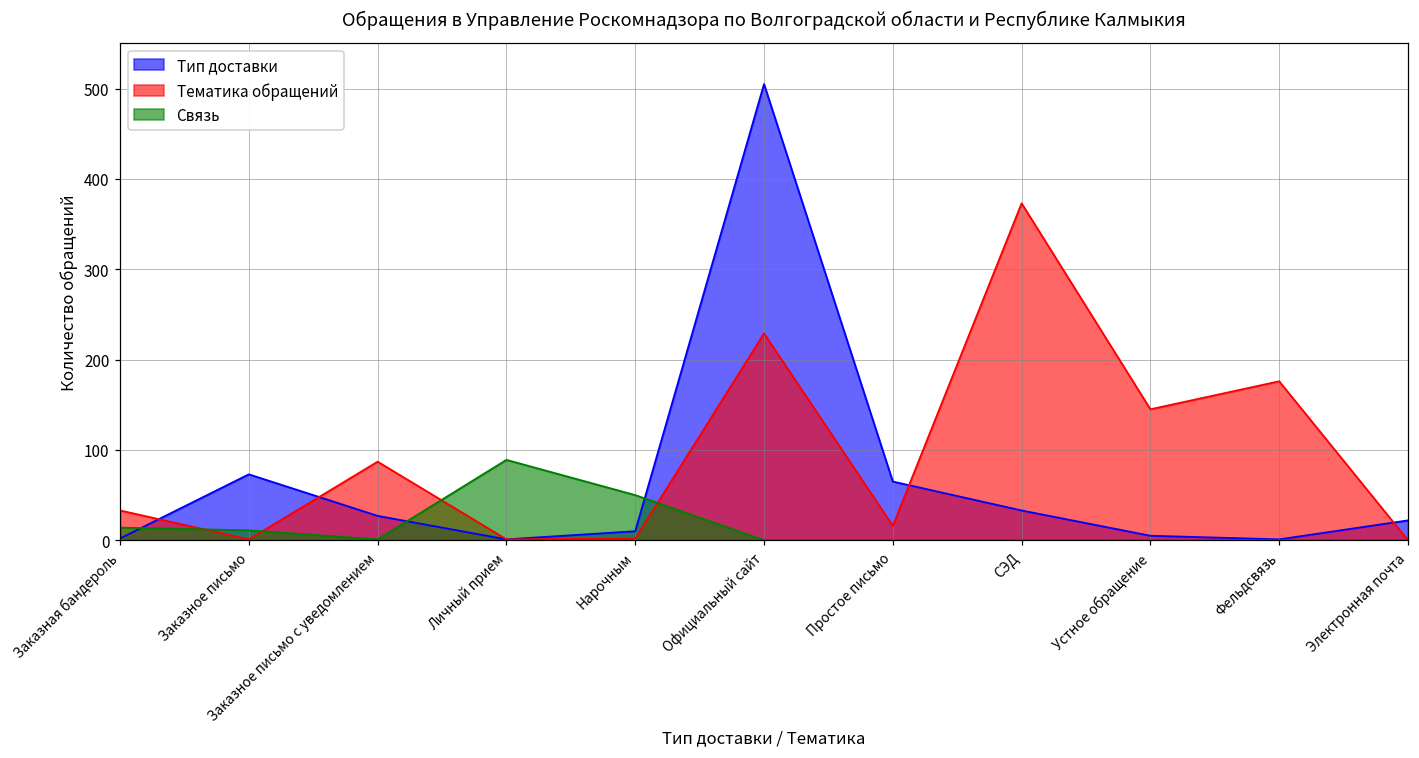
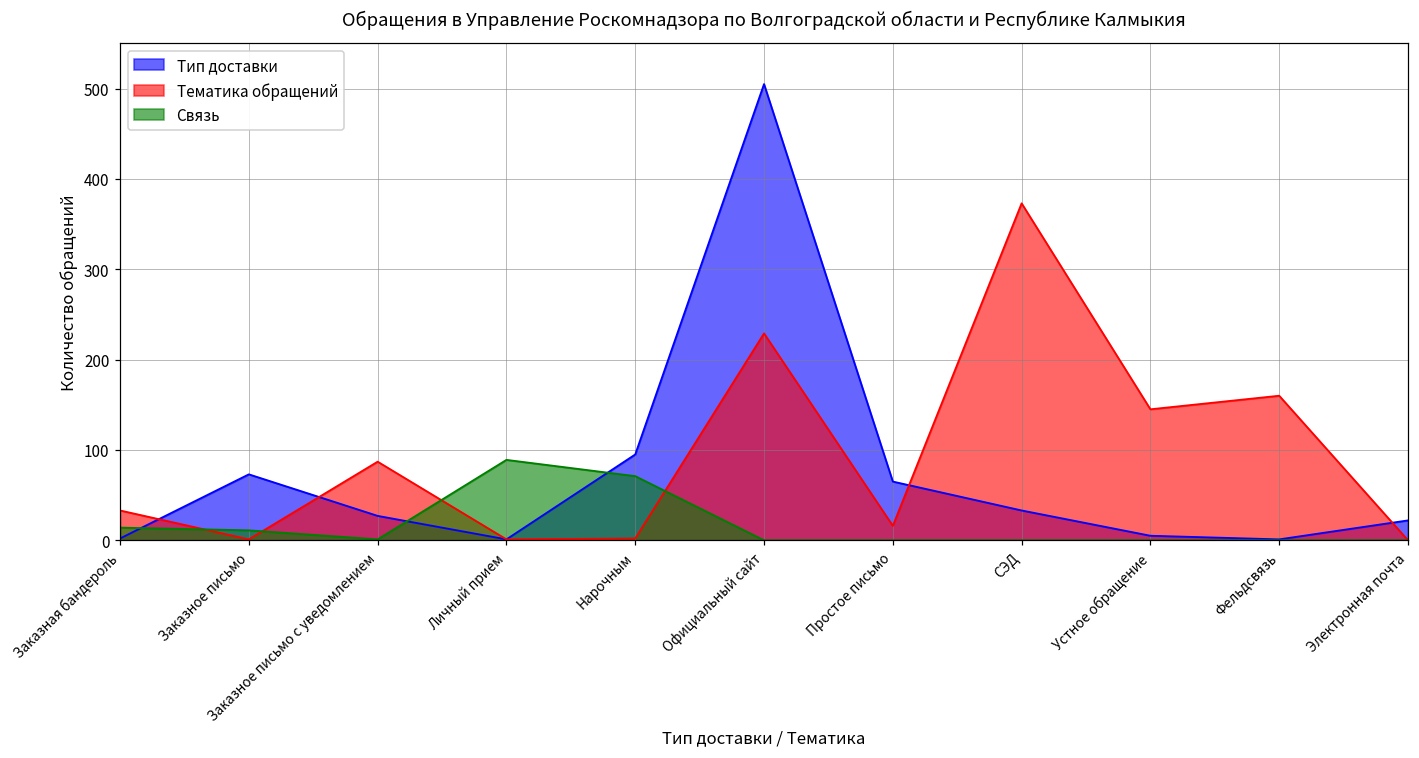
  {
    "Тип доставки": {
      "Заказная бандероль": 0,
      "Заказное письмо": 70,
      "Заказное письмо с уведомлением": 30,
-     "Нарочным": 10,
+     "Нарочным": 100,
      "Официальный сайт": 510,
      "Простое письмо": 70,
      "СЭД": 30,
      "Устное обращение": 10,
      "Электронная почта": 20
    },
    "Тематика обращений": {
      "Заказная бандероль": 30,
      "Заказное письмо": 0,
      "Заказное письмо с уведомлением": 90,
      "Нарочным": 0,
      "Официальный сайт": 230,
      "Простое письмо": 20,
      "СЭД": 370,
      "Устное обращение": 150,
-     "Фельдсвязь": 180
+     "Фельдсвязь": 160
    },
    "Связь": {
      "Заказная бандероль": 10,
      "Заказное письмо": 10,
      "Заказное письмо с уведомлением": 0,
      "Личный прием": 90,
-     "Нарочным": 50,
+     "Нарочным": 70,
      "Официальный сайт": 0,
      "Простое письмо": 0,
      "СЭД": 0,
      "Устное обращение": 0
    }
  }
